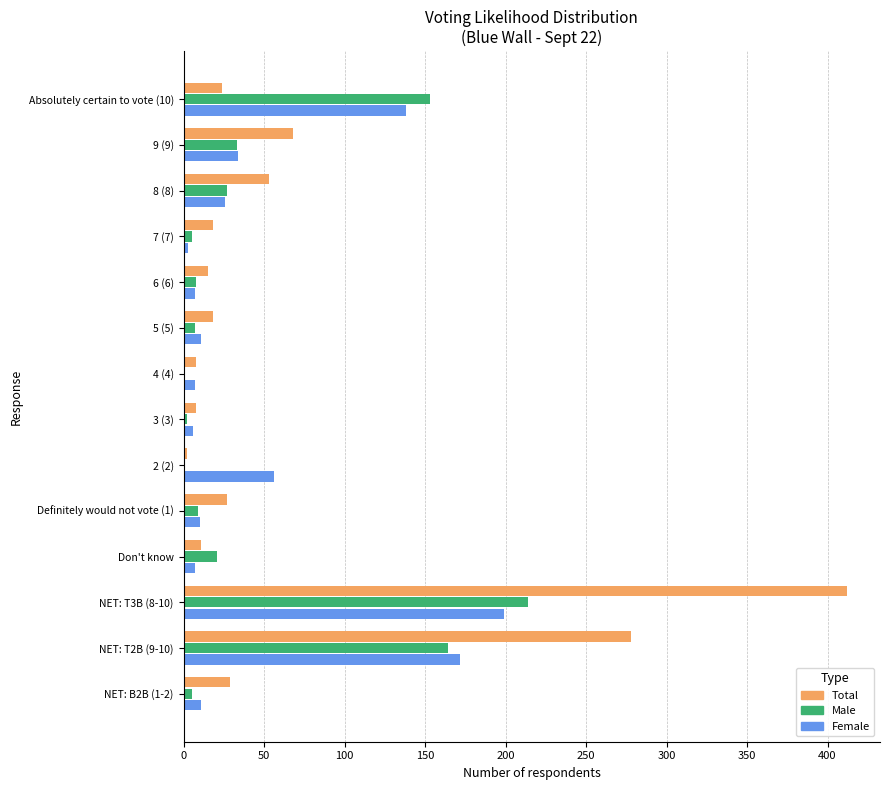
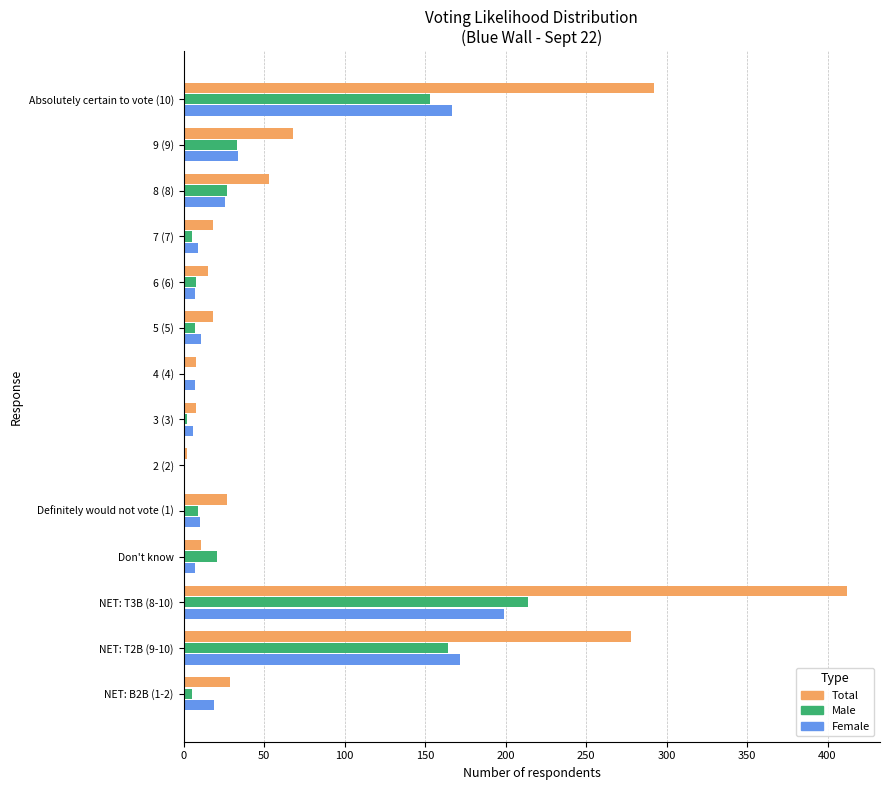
  {
    "Total": {
-     "Absolutely certain to vote (10)": 24,
+     "Absolutely certain to vote (10)": 292,
      "9 (9)": 68,
      "8 (8)": 53,
      "7 (7)": 18,
      "6 (6)": 15,
      "5 (5)": 18,
      "4 (4)": 8,
      "3 (3)": 8,
      "2 (2)": 2,
      "Definitely would not vote (1)": 27,
      "Don't know": 11,
      "NET: T3B (8-10)": 412,
      "NET: T2B (9-10)": 278,
      "NET: B2B (1-2)": 29
    },
    "Male": {
      "Absolutely certain to vote (10)": 153,
      "9 (9)": 33,
      "8 (8)": 27,
      "7 (7)": 5,
      "6 (6)": 8,
      "5 (5)": 7,
      "3 (3)": 2,
      "Definitely would not vote (1)": 9,
      "Don't know": 21,
      "NET: T3B (8-10)": 214,
      "NET: T2B (9-10)": 164,
      "NET: B2B (1-2)": 5
    },
    "Female": {
-     "Absolutely certain to vote (10)": 138,
+     "Absolutely certain to vote (10)": 167,
      "9 (9)": 34,
      "8 (8)": 26,
-     "7 (7)": 3,
+     "7 (7)": 9,
      "6 (6)": 7,
      "5 (5)": 11,
      "4 (4)": 7,
      "3 (3)": 6,
-     "2 (2)": 56,
+     "2 (2)": 1,
      "Definitely would not vote (1)": 10,
      "Don't know": 7,
      "NET: T3B (8-10)": 199,
      "NET: T2B (9-10)": 172,
-     "NET: B2B (1-2)": 11
+     "NET: B2B (1-2)": 19
    }
  }
